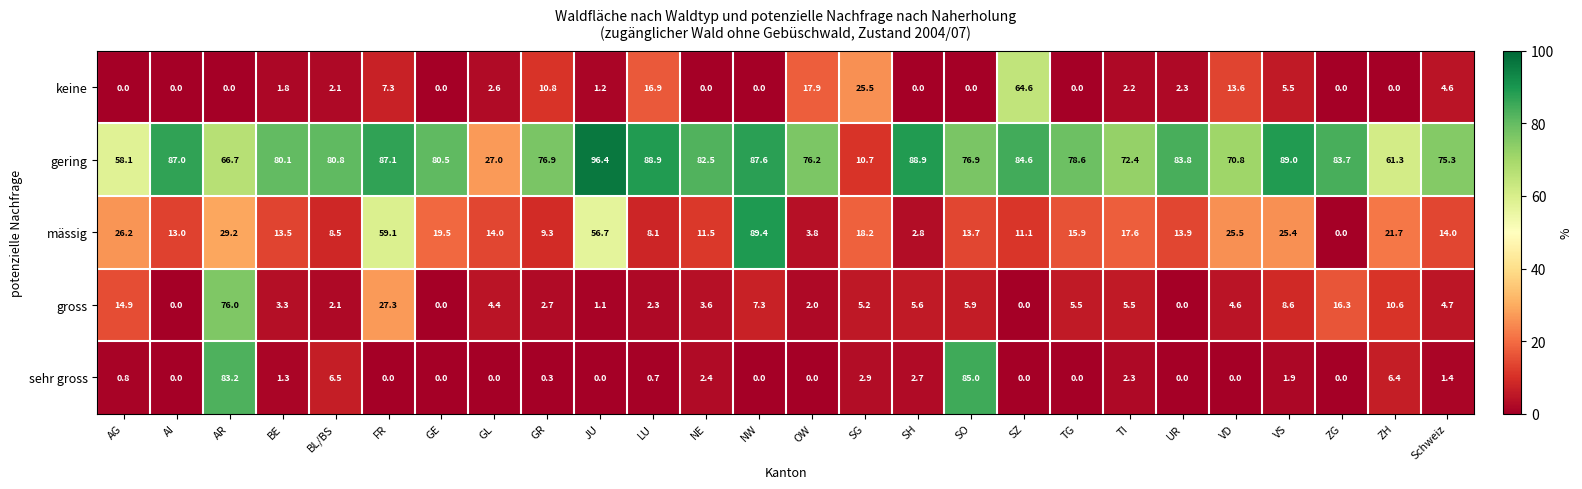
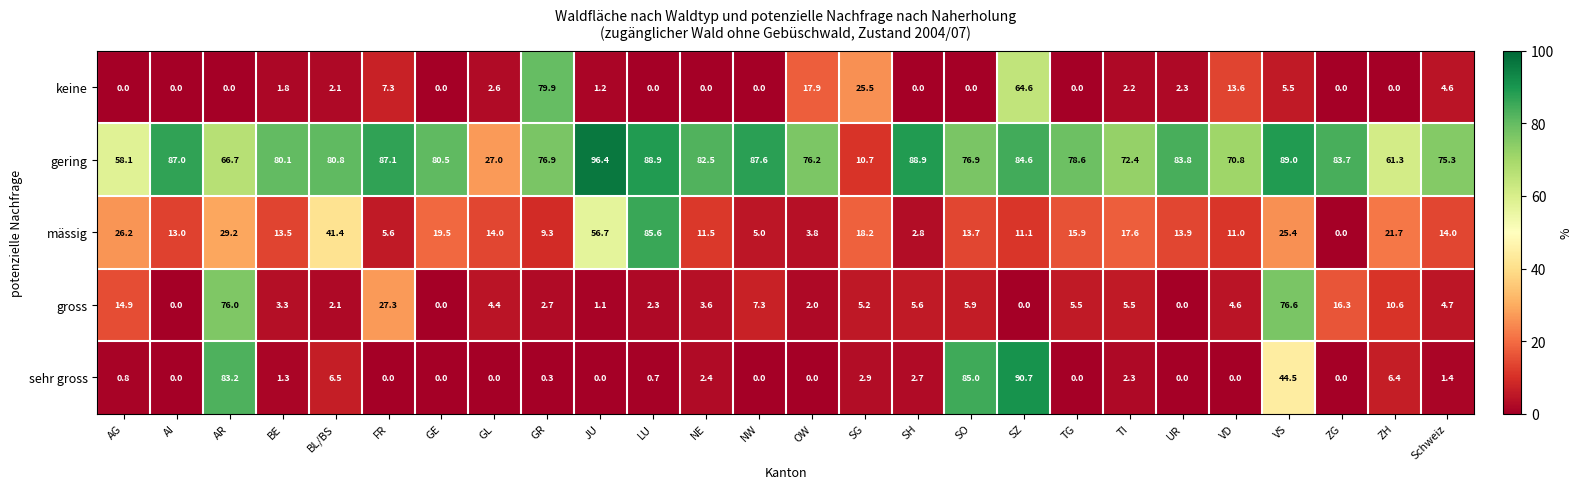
  {
    "keine": {
      "AG": 0.0,
      "AI": 0.0,
      "AR": 0.0,
      "BE": 1.8,
      "BL/BS": 2.1,
      "FR": 7.3,
      "GE": 0.0,
      "GL": 2.6,
-     "GR": 10.8,
+     "GR": 79.9,
      "JU": 1.2,
-     "LU": 16.9,
+     "LU": 0.0,
      "NE": 0.0,
      "NW": 0.0,
      "OW": 17.9,
      "SG": 25.5,
      "SH": 0.0,
      "SO": 0.0,
      "SZ": 64.6,
      "TG": 0.0,
      "TI": 2.2,
      "UR": 2.3,
      "VD": 13.6,
      "VS": 5.5,
      "ZG": 0.0,
      "ZH": 0.0,
      "Schweiz": 4.6
    },
    "gering": {
      "AG": 58.1,
      "AI": 87.0,
      "AR": 66.7,
      "BE": 80.1,
      "BL/BS": 80.8,
      "FR": 87.1,
      "GE": 80.5,
      "GL": 27.0,
      "GR": 76.9,
      "JU": 96.4,
      "LU": 88.9,
      "NE": 82.5,
      "NW": 87.6,
      "OW": 76.2,
      "SG": 10.7,
      "SH": 88.9,
      "SO": 76.9,
      "SZ": 84.6,
      "TG": 78.6,
      "TI": 72.4,
      "UR": 83.8,
      "VD": 70.8,
      "VS": 89.0,
      "ZG": 83.7,
      "ZH": 61.3,
      "Schweiz": 75.3
    },
    "mässig": {
      "AG": 26.2,
      "AI": 13.0,
      "AR": 29.2,
      "BE": 13.5,
-     "BL/BS": 8.5,
-     "FR": 59.1,
+     "BL/BS": 41.4,
+     "FR": 5.6,
      "GE": 19.5,
      "GL": 14.0,
      "GR": 9.3,
      "JU": 56.7,
-     "LU": 8.1,
+     "LU": 85.6,
      "NE": 11.5,
-     "NW": 89.4,
+     "NW": 5.0,
      "OW": 3.8,
      "SG": 18.2,
      "SH": 2.8,
      "SO": 13.7,
      "SZ": 11.1,
      "TG": 15.9,
      "TI": 17.6,
      "UR": 13.9,
-     "VD": 25.5,
+     "VD": 11.0,
      "VS": 25.4,
      "ZG": 0.0,
      "ZH": 21.7,
      "Schweiz": 14.0
    },
    "gross": {
      "AG": 14.9,
      "AI": 0.0,
      "AR": 76.0,
      "BE": 3.3,
      "BL/BS": 2.1,
      "FR": 27.3,
      "GE": 0.0,
      "GL": 4.4,
      "GR": 2.7,
      "JU": 1.1,
      "LU": 2.3,
      "NE": 3.6,
      "NW": 7.3,
      "OW": 2.0,
      "SG": 5.2,
      "SH": 5.6,
      "SO": 5.9,
      "SZ": 0.0,
      "TG": 5.5,
      "TI": 5.5,
      "UR": 0.0,
      "VD": 4.6,
-     "VS": 8.6,
+     "VS": 76.6,
      "ZG": 16.3,
      "ZH": 10.6,
      "Schweiz": 4.7
    },
    "sehr gross": {
      "AG": 0.8,
      "AI": 0.0,
      "AR": 83.2,
      "BE": 1.3,
      "BL/BS": 6.5,
      "FR": 0.0,
      "GE": 0.0,
      "GL": 0.0,
      "GR": 0.3,
      "JU": 0.0,
      "LU": 0.7,
      "NE": 2.4,
      "NW": 0.0,
      "OW": 0.0,
      "SG": 2.9,
      "SH": 2.7,
      "SO": 85.0,
-     "SZ": 0.0,
+     "SZ": 90.7,
      "TG": 0.0,
      "TI": 2.3,
      "UR": 0.0,
      "VD": 0.0,
-     "VS": 1.9,
+     "VS": 44.5,
      "ZG": 0.0,
      "ZH": 6.4,
      "Schweiz": 1.4
    }
  }
